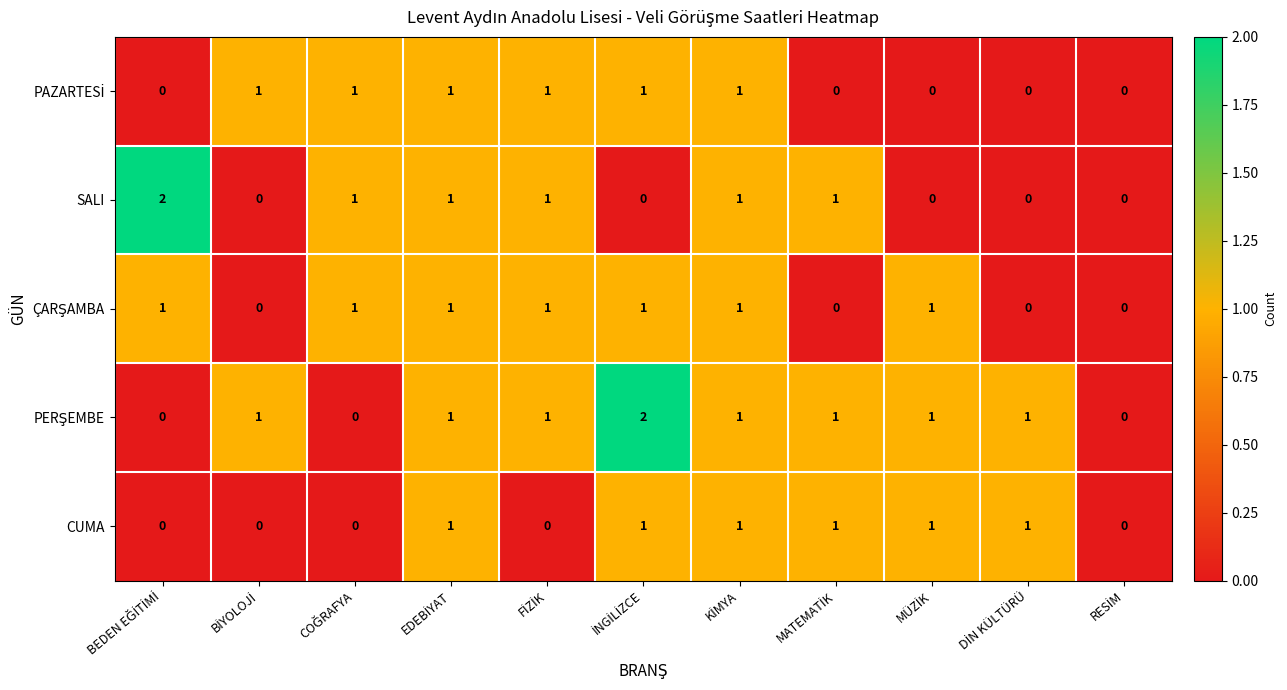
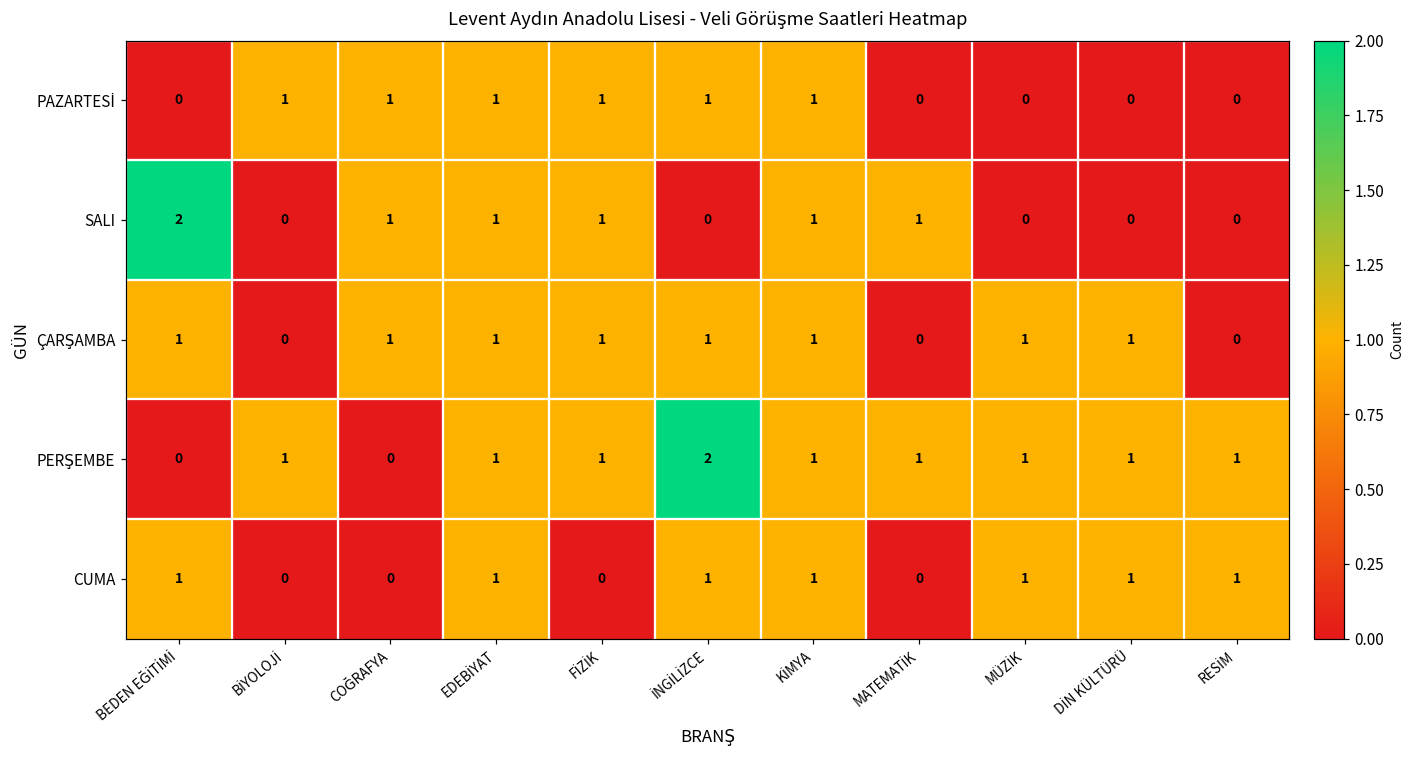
  {
    "PAZARTESİ": {
      "BEDEN EĞİTİMİ": 0,
      "BİYOLOJİ": 1,
      "COĞRAFYA": 1,
      "EDEBİYAT": 1,
      "FİZİK": 1,
      "İNGİLİZCE": 1,
      "KİMYA": 1,
      "MATEMATİK": 0,
      "MÜZİK": 0,
      "DİN KÜLTÜRÜ": 0,
      "RESİM": 0
    },
    "SALI": {
      "BEDEN EĞİTİMİ": 2,
      "BİYOLOJİ": 0,
      "COĞRAFYA": 1,
      "EDEBİYAT": 1,
      "FİZİK": 1,
      "İNGİLİZCE": 0,
      "KİMYA": 1,
      "MATEMATİK": 1,
      "MÜZİK": 0,
      "DİN KÜLTÜRÜ": 0,
      "RESİM": 0
    },
    "ÇARŞAMBA": {
      "BEDEN EĞİTİMİ": 1,
      "BİYOLOJİ": 0,
      "COĞRAFYA": 1,
      "EDEBİYAT": 1,
      "FİZİK": 1,
      "İNGİLİZCE": 1,
      "KİMYA": 1,
      "MATEMATİK": 0,
      "MÜZİK": 1,
-     "DİN KÜLTÜRÜ": 0,
+     "DİN KÜLTÜRÜ": 1,
      "RESİM": 0
    },
    "PERŞEMBE": {
      "BEDEN EĞİTİMİ": 0,
      "BİYOLOJİ": 1,
      "COĞRAFYA": 0,
      "EDEBİYAT": 1,
      "FİZİK": 1,
      "İNGİLİZCE": 2,
      "KİMYA": 1,
      "MATEMATİK": 1,
      "MÜZİK": 1,
      "DİN KÜLTÜRÜ": 1,
-     "RESİM": 0
+     "RESİM": 1
    },
    "CUMA": {
-     "BEDEN EĞİTİMİ": 0,
+     "BEDEN EĞİTİMİ": 1,
      "BİYOLOJİ": 0,
      "COĞRAFYA": 0,
      "EDEBİYAT": 1,
      "FİZİK": 0,
      "İNGİLİZCE": 1,
      "KİMYA": 1,
-     "MATEMATİK": 1,
+     "MATEMATİK": 0,
      "MÜZİK": 1,
      "DİN KÜLTÜRÜ": 1,
-     "RESİM": 0
+     "RESİM": 1
    }
  }
